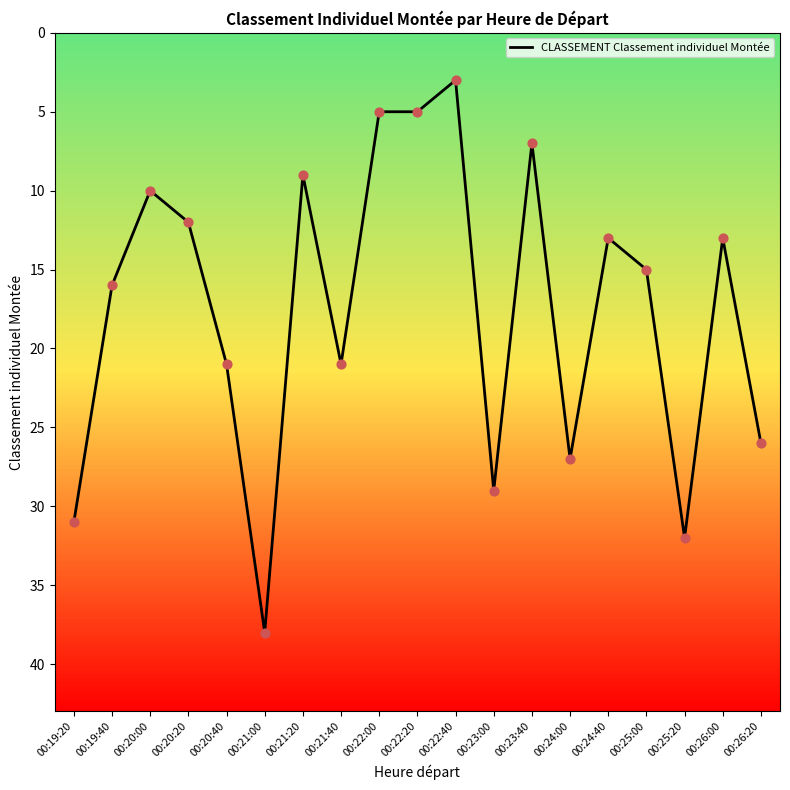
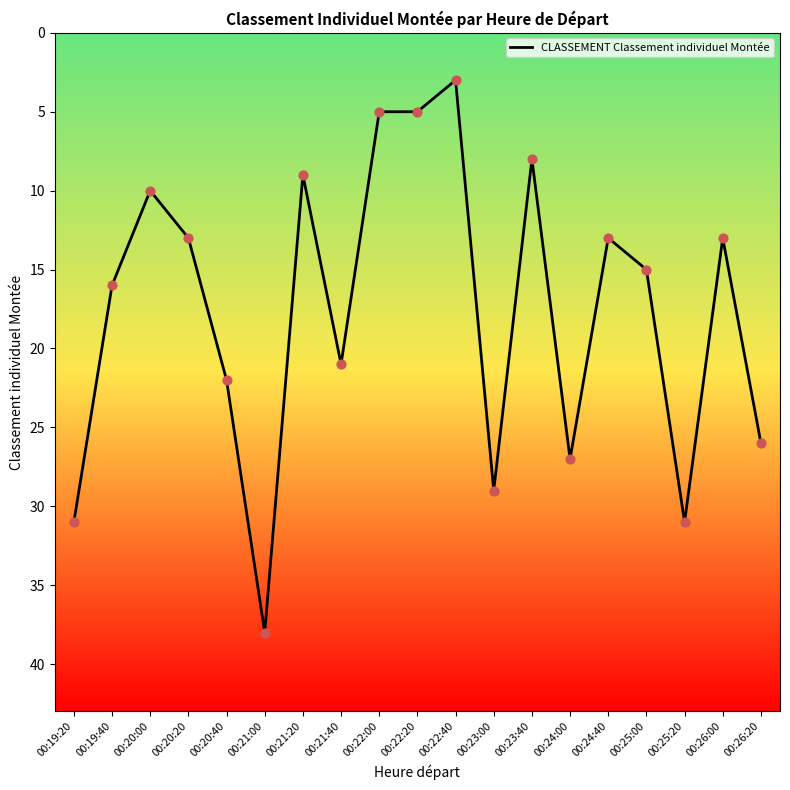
  {
    "00:19:20": 31,
    "00:19:40": 16,
    "00:20:00": 10,
-   "00:20:20": 12,
-   "00:20:40": 21,
+   "00:20:20": 13,
+   "00:20:40": 22,
    "00:21:00": 38,
    "00:21:20": 9,
    "00:21:40": 21,
    "00:22:00": 5,
    "00:22:20": 5,
    "00:22:40": 3,
    "00:23:00": 29,
-   "00:23:40": 7,
+   "00:23:40": 8,
    "00:24:00": 27,
    "00:24:40": 13,
    "00:25:00": 15,
-   "00:25:20": 32,
+   "00:25:20": 31,
    "00:26:00": 13,
    "00:26:20": 26
  }
